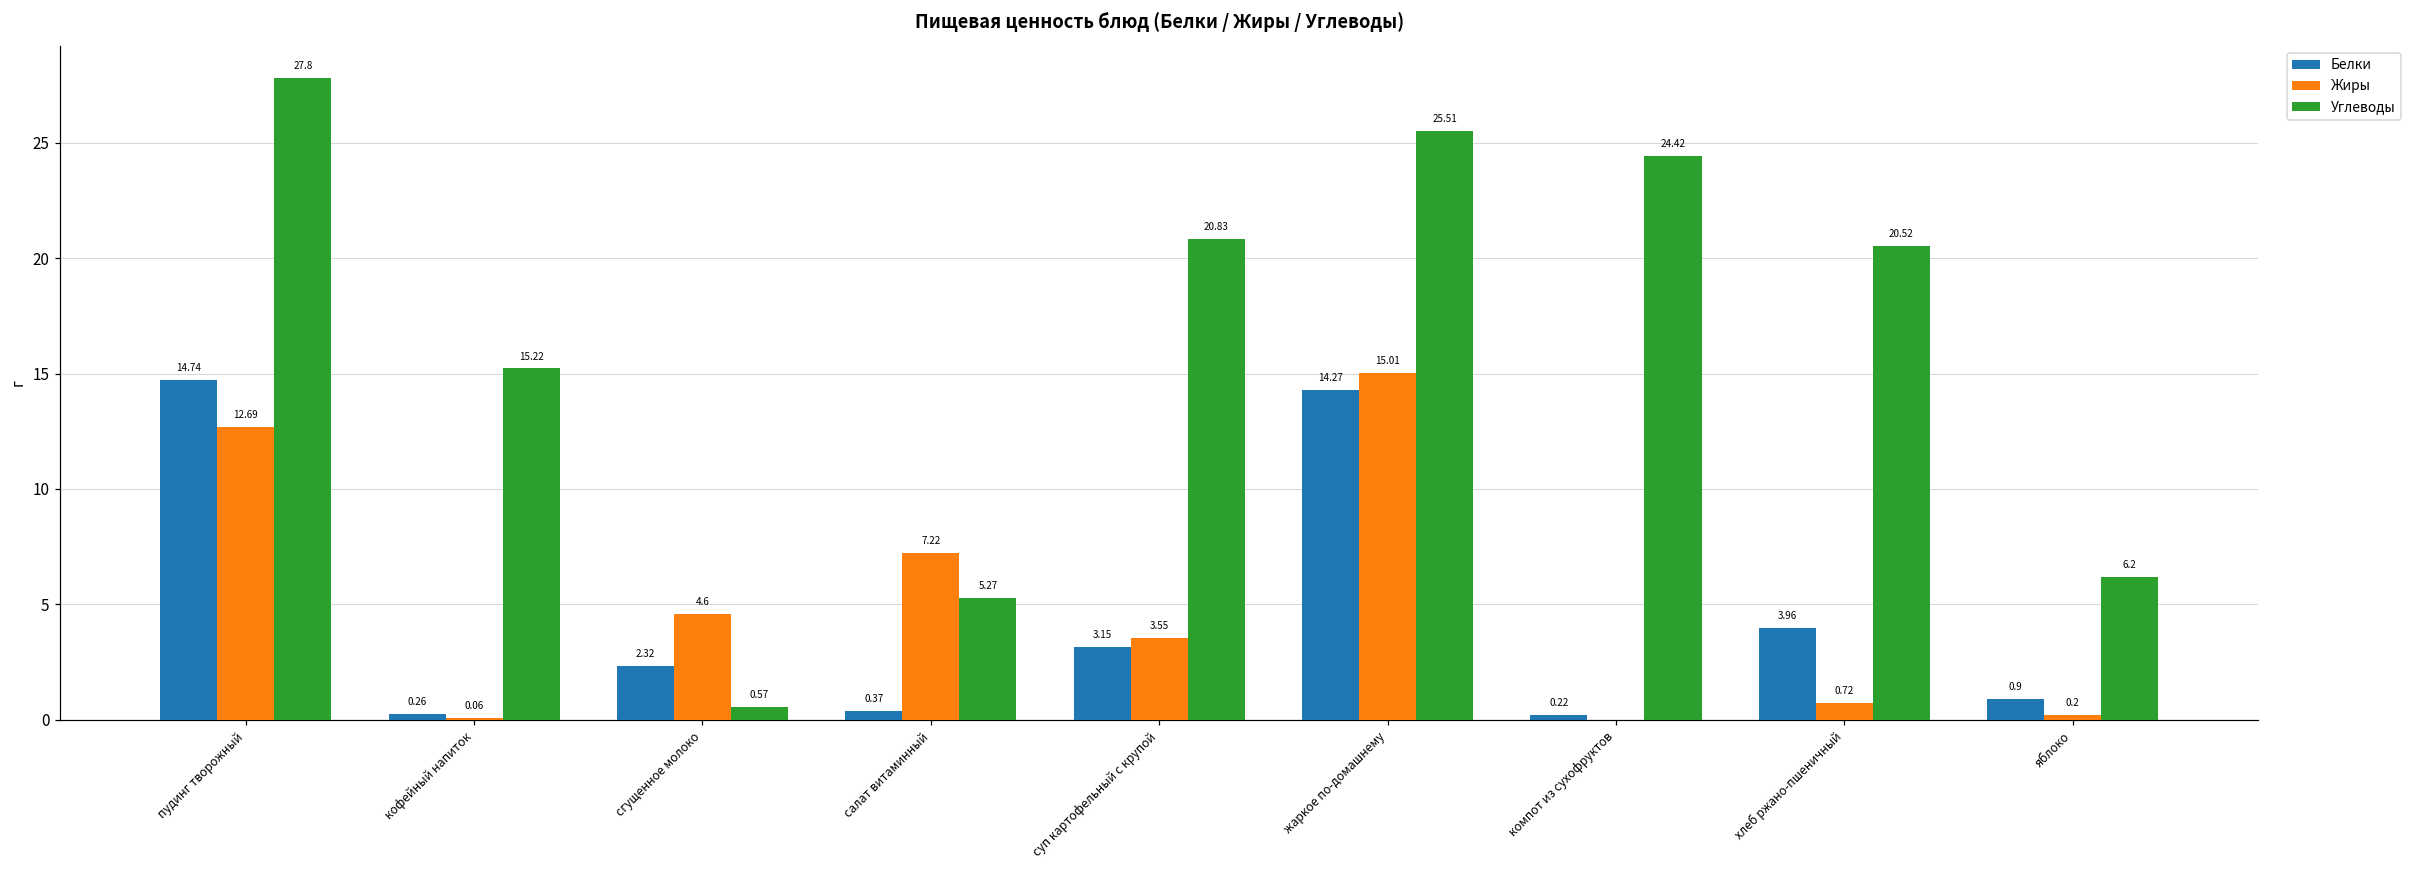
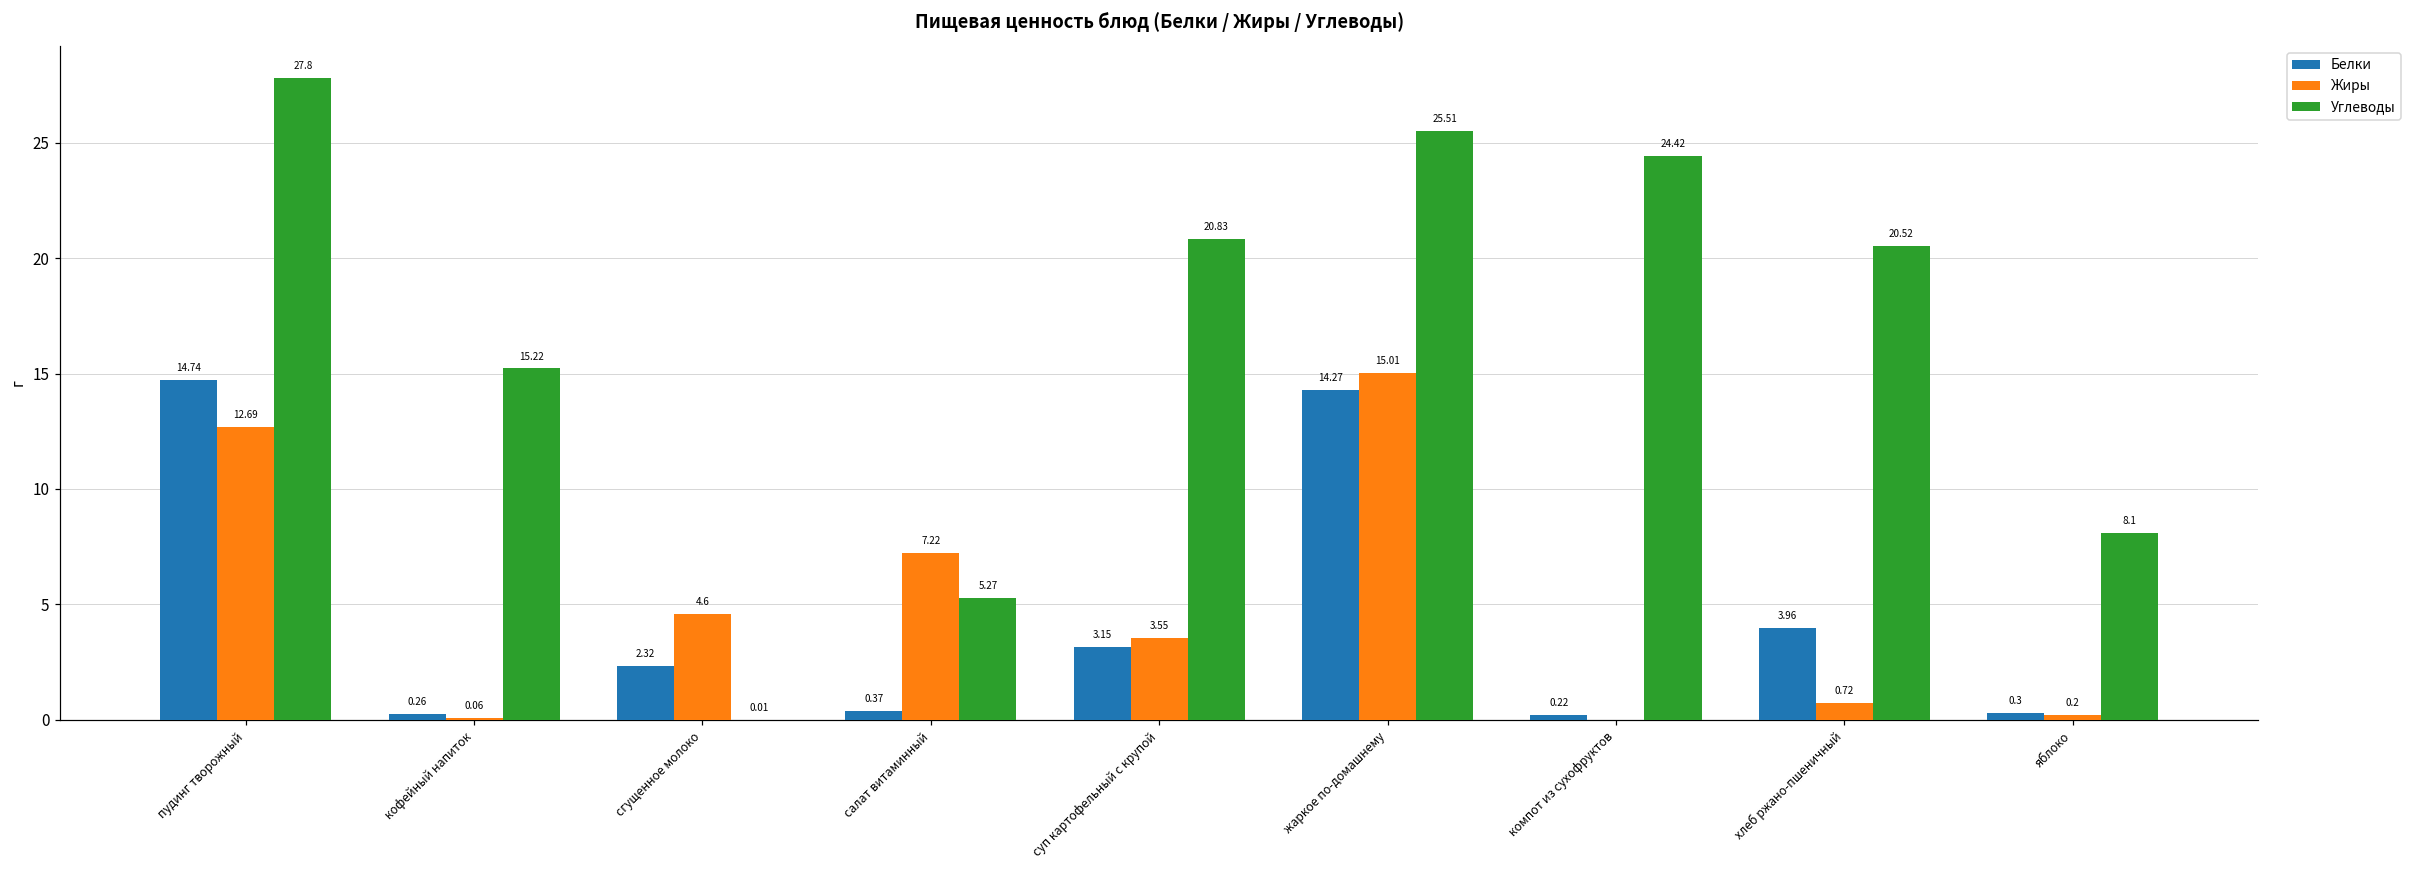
  {
    "Белки": {
      "пудинг творожный": 14.74,
      "кофейный напиток": 0.26,
      "сгущенное молоко": 2.32,
      "салат витаминный": 0.37,
      "суп картофельный с крупой": 3.15,
      "жаркое по-домашнему": 14.27,
      "компот из сухофруктов": 0.22,
      "хлеб ржано-пшеничный": 3.96,
-     "яблоко": 0.9
+     "яблоко": 0.3
    },
    "Жиры": {
      "пудинг творожный": 12.69,
      "кофейный напиток": 0.06,
      "сгущенное молоко": 4.6,
      "салат витаминный": 7.22,
      "суп картофельный с крупой": 3.55,
      "жаркое по-домашнему": 15.01,
      "хлеб ржано-пшеничный": 0.72,
      "яблоко": 0.2
    },
    "Углеводы": {
      "пудинг творожный": 27.8,
      "кофейный напиток": 15.22,
-     "сгущенное молоко": 0.57,
+     "сгущенное молоко": 0.01,
      "салат витаминный": 5.27,
      "суп картофельный с крупой": 20.83,
      "жаркое по-домашнему": 25.51,
      "компот из сухофруктов": 24.42,
      "хлеб ржано-пшеничный": 20.52,
-     "яблоко": 6.2
+     "яблоко": 8.1
    }
  }
